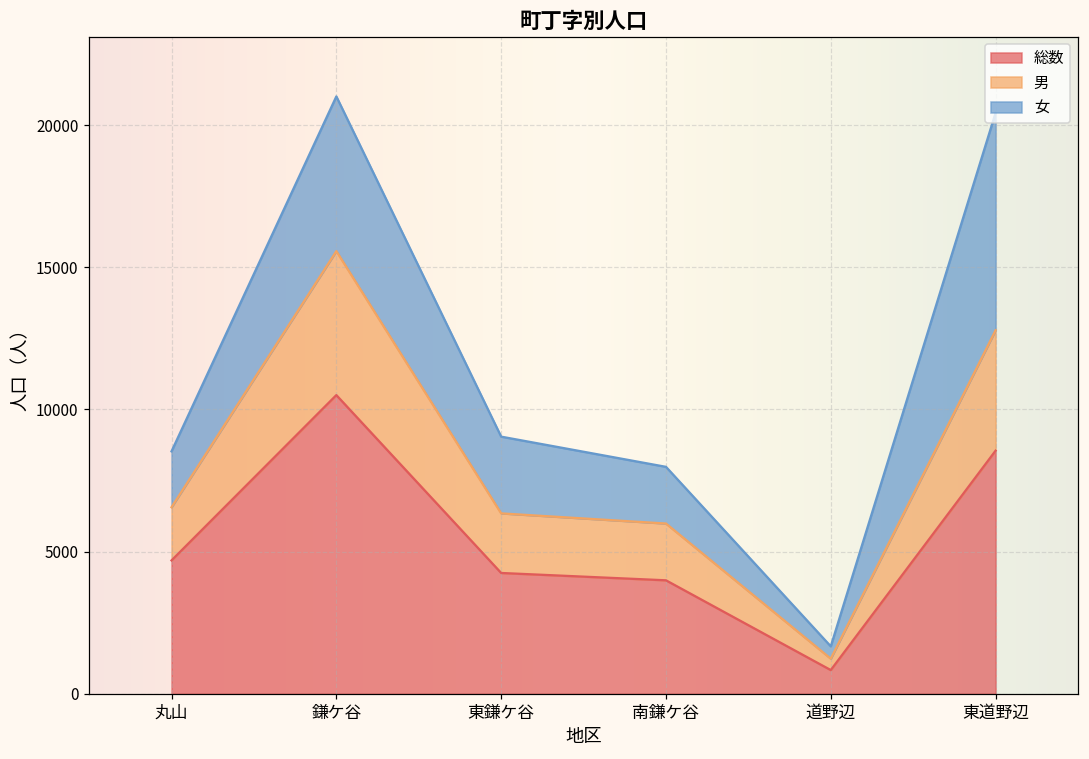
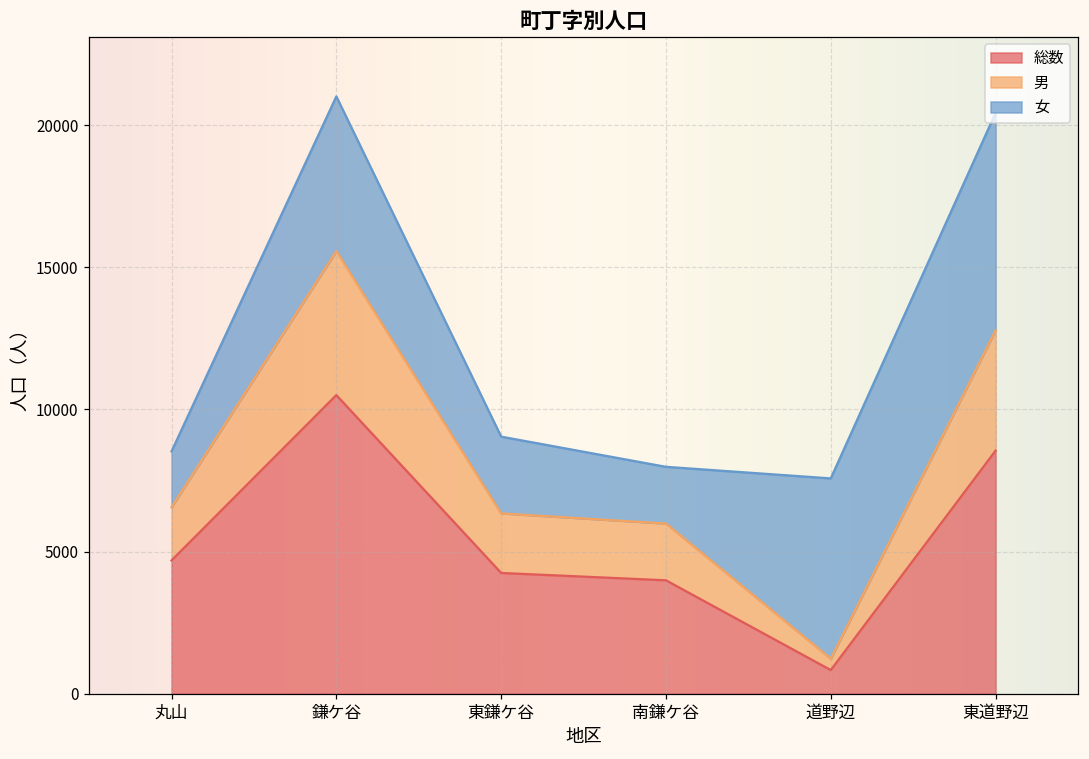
  {
    "総数": {
      "丸山": 4700,
      "鎌ケ谷": 10500,
      "東鎌ケ谷": 4200,
      "南鎌ケ谷": 4000,
      "道野辺": 800,
      "東道野辺": 8600
    },
    "男": {
      "丸山": 1900,
      "鎌ケ谷": 5100,
      "東鎌ケ谷": 2100,
      "南鎌ケ谷": 2000,
      "道野辺": 400,
      "東道野辺": 4200
    },
    "女": {
      "丸山": 2000,
      "鎌ケ谷": 5400,
      "東鎌ケ谷": 2700,
      "南鎌ケ谷": 2000,
-     "道野辺": 400
+     "道野辺": 6300
    }
  }
